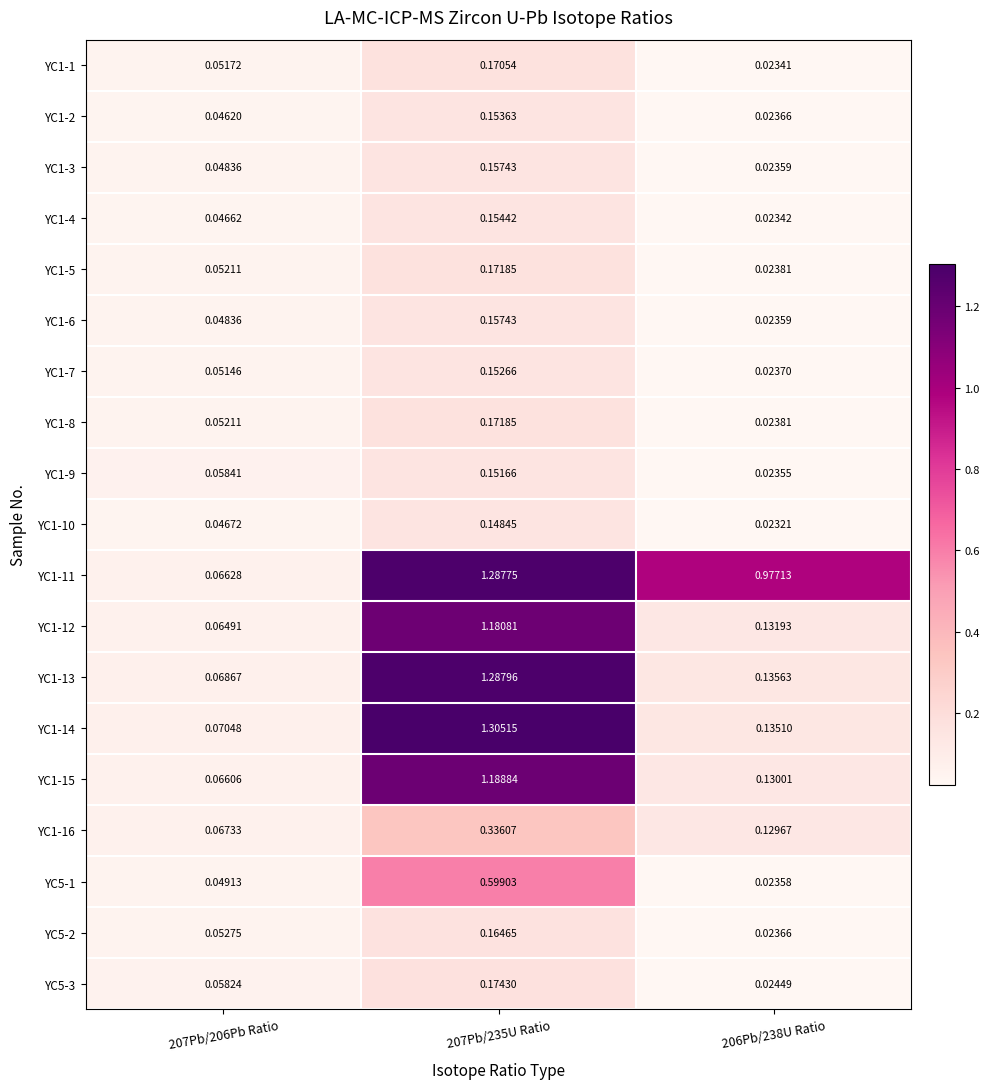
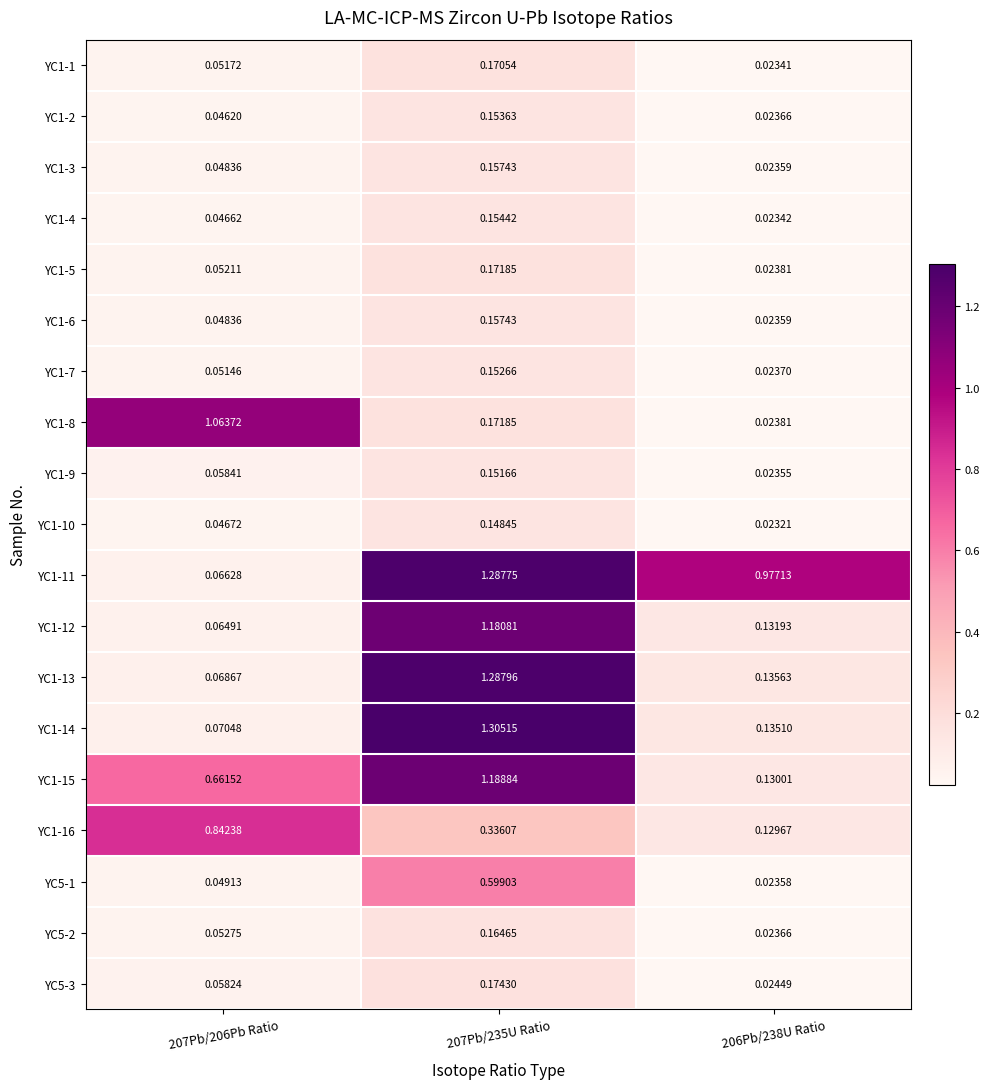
  {
    "YC1-1": {
      "207Pb/206Pb Ratio": 0.05172,
      "207Pb/235U Ratio": 0.17054,
      "206Pb/238U Ratio": 0.02341
    },
    "YC1-2": {
      "207Pb/206Pb Ratio": 0.04620,
      "207Pb/235U Ratio": 0.15363,
      "206Pb/238U Ratio": 0.02366
    },
    "YC1-3": {
      "207Pb/206Pb Ratio": 0.04836,
      "207Pb/235U Ratio": 0.15743,
      "206Pb/238U Ratio": 0.02359
    },
    "YC1-4": {
      "207Pb/206Pb Ratio": 0.04662,
      "207Pb/235U Ratio": 0.15442,
      "206Pb/238U Ratio": 0.02342
    },
    "YC1-5": {
      "207Pb/206Pb Ratio": 0.05211,
      "207Pb/235U Ratio": 0.17185,
      "206Pb/238U Ratio": 0.02381
    },
    "YC1-6": {
      "207Pb/206Pb Ratio": 0.04836,
      "207Pb/235U Ratio": 0.15743,
      "206Pb/238U Ratio": 0.02359
    },
    "YC1-7": {
      "207Pb/206Pb Ratio": 0.05146,
      "207Pb/235U Ratio": 0.15266,
      "206Pb/238U Ratio": 0.02370
    },
    "YC1-8": {
-     "207Pb/206Pb Ratio": 0.05211,
+     "207Pb/206Pb Ratio": 1.06372,
      "207Pb/235U Ratio": 0.17185,
      "206Pb/238U Ratio": 0.02381
    },
    "YC1-9": {
      "207Pb/206Pb Ratio": 0.05841,
      "207Pb/235U Ratio": 0.15166,
      "206Pb/238U Ratio": 0.02355
    },
    "YC1-10": {
      "207Pb/206Pb Ratio": 0.04672,
      "207Pb/235U Ratio": 0.14845,
      "206Pb/238U Ratio": 0.02321
    },
    "YC1-11": {
      "207Pb/206Pb Ratio": 0.06628,
      "207Pb/235U Ratio": 1.28775,
      "206Pb/238U Ratio": 0.97713
    },
    "YC1-12": {
      "207Pb/206Pb Ratio": 0.06491,
      "207Pb/235U Ratio": 1.18081,
      "206Pb/238U Ratio": 0.13193
    },
    "YC1-13": {
      "207Pb/206Pb Ratio": 0.06867,
      "207Pb/235U Ratio": 1.28796,
      "206Pb/238U Ratio": 0.13563
    },
    "YC1-14": {
      "207Pb/206Pb Ratio": 0.07048,
      "207Pb/235U Ratio": 1.30515,
      "206Pb/238U Ratio": 0.13510
    },
    "YC1-15": {
-     "207Pb/206Pb Ratio": 0.06606,
+     "207Pb/206Pb Ratio": 0.66152,
      "207Pb/235U Ratio": 1.18884,
      "206Pb/238U Ratio": 0.13001
    },
    "YC1-16": {
-     "207Pb/206Pb Ratio": 0.06733,
+     "207Pb/206Pb Ratio": 0.84238,
      "207Pb/235U Ratio": 0.33607,
      "206Pb/238U Ratio": 0.12967
    },
    "YC5-1": {
      "207Pb/206Pb Ratio": 0.04913,
      "207Pb/235U Ratio": 0.59903,
      "206Pb/238U Ratio": 0.02358
    },
    "YC5-2": {
      "207Pb/206Pb Ratio": 0.05275,
      "207Pb/235U Ratio": 0.16465,
      "206Pb/238U Ratio": 0.02366
    },
    "YC5-3": {
      "207Pb/206Pb Ratio": 0.05824,
      "207Pb/235U Ratio": 0.17430,
      "206Pb/238U Ratio": 0.02449
    }
  }
